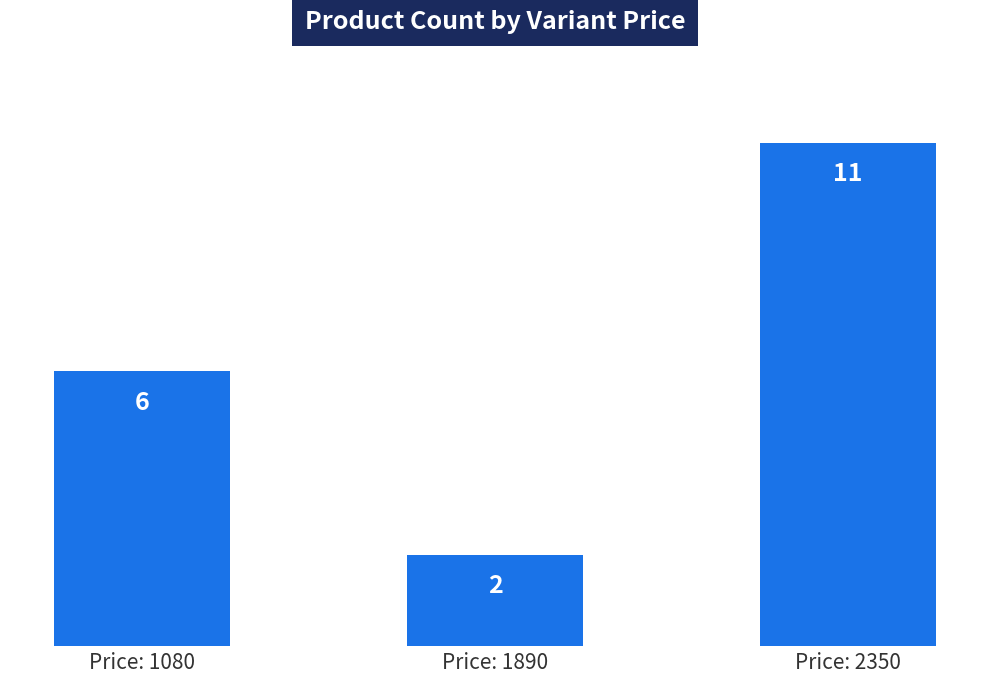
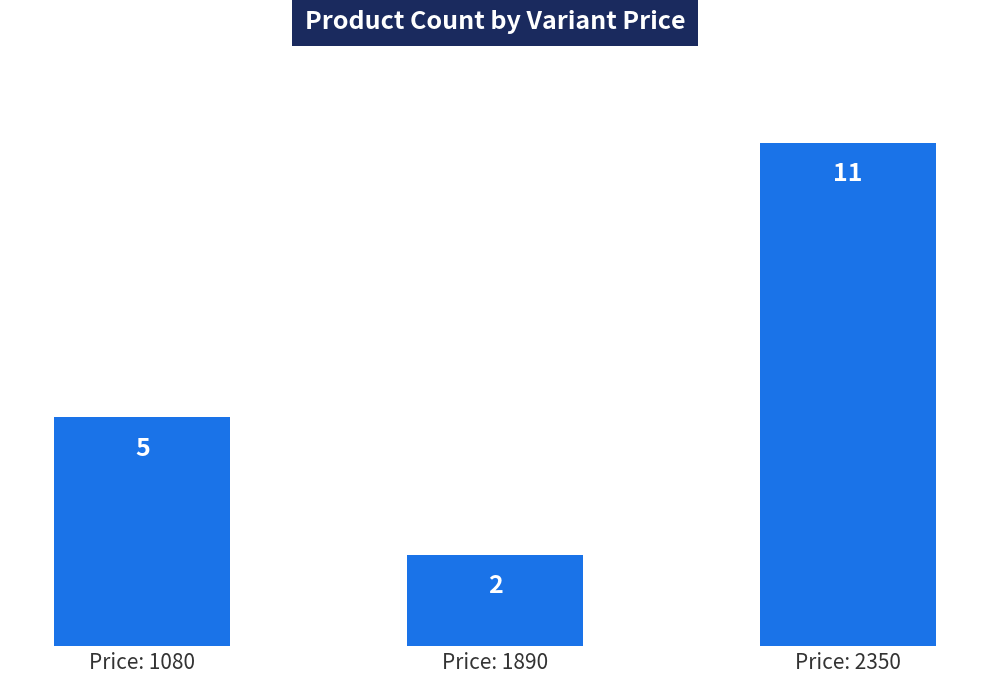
  {
-   "Price: 1080": 6,
+   "Price: 1080": 5,
    "Price: 1890": 2,
    "Price: 2350": 11
  }
